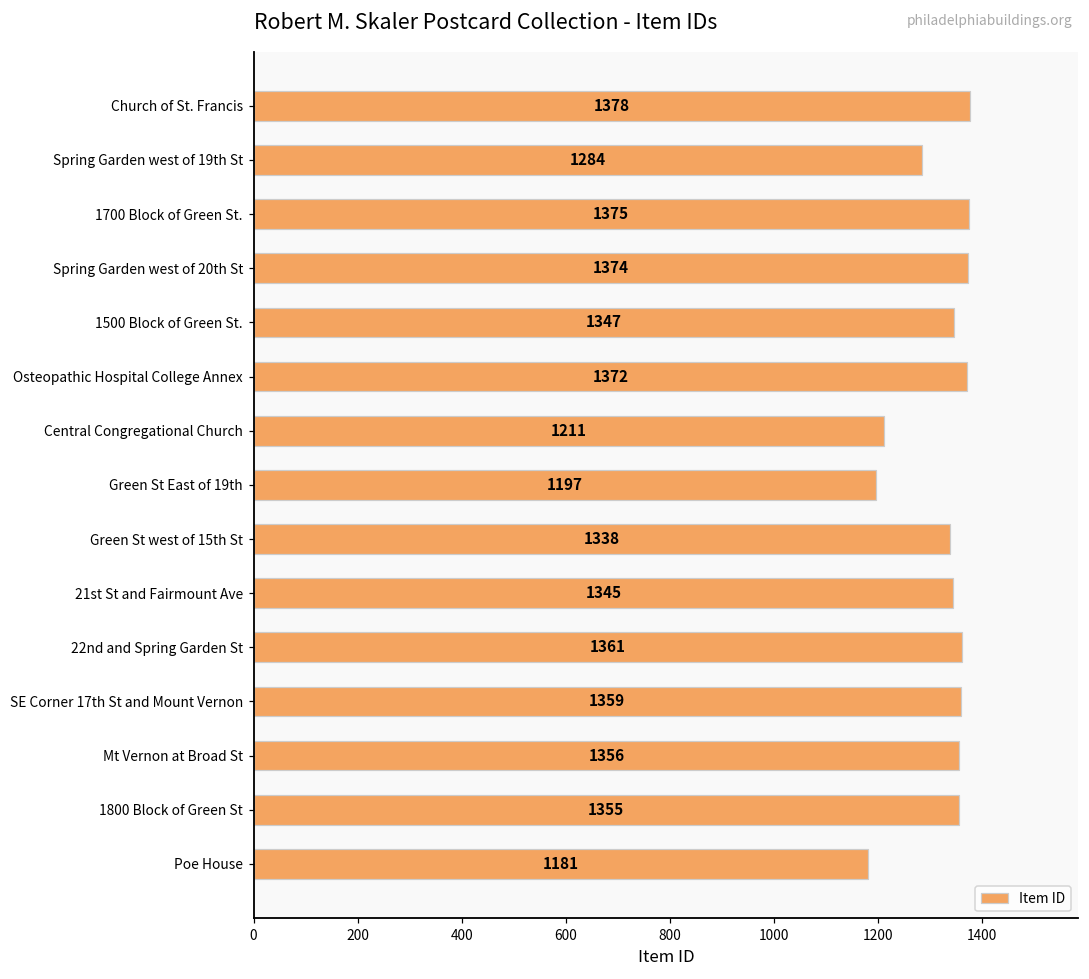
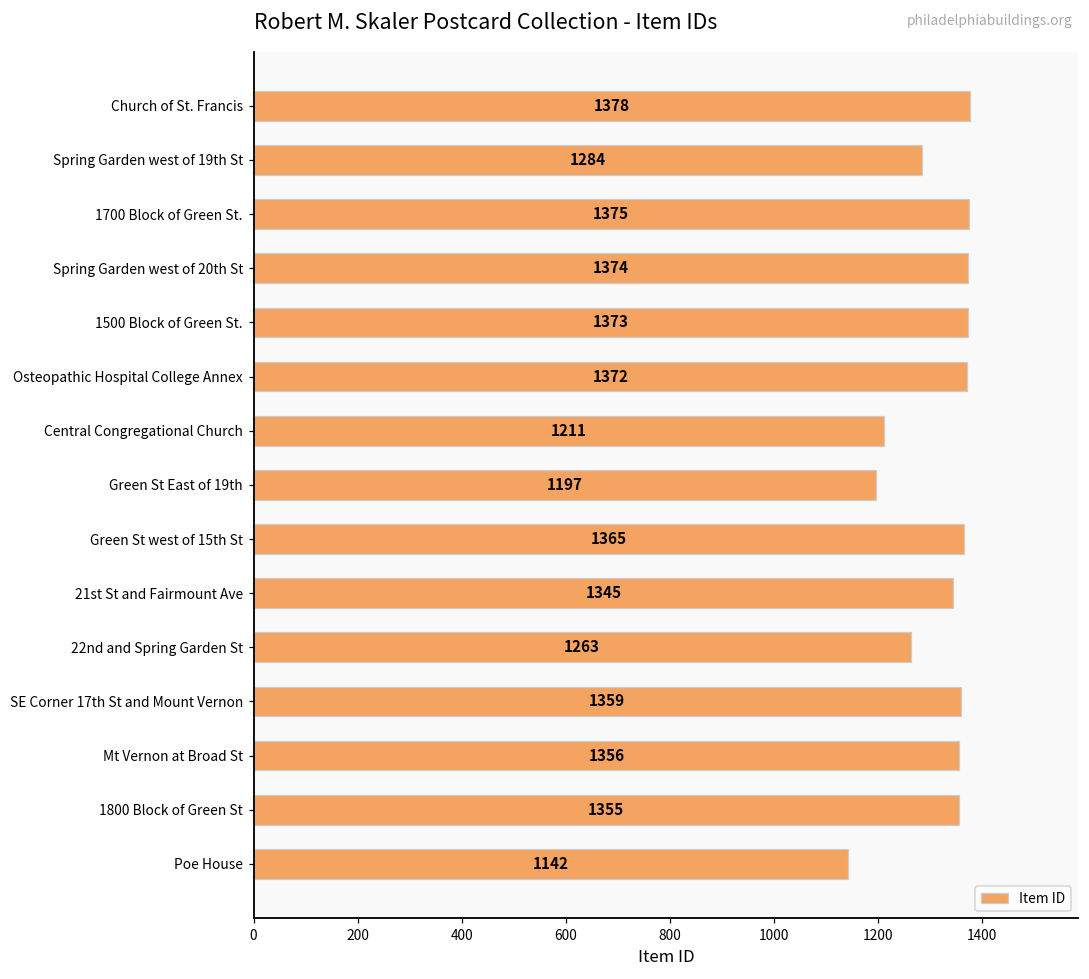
  {
    "Church of St. Francis": 1378,
    "Spring Garden west of 19th St": 1284,
    "1700 Block of Green St.": 1375,
    "Spring Garden west of 20th St": 1374,
-   "1500 Block of Green St.": 1347,
+   "1500 Block of Green St.": 1373,
    "Osteopathic Hospital College Annex": 1372,
    "Central Congregational Church": 1211,
    "Green St East of 19th": 1197,
-   "Green St west of 15th St": 1338,
+   "Green St west of 15th St": 1365,
    "21st St and Fairmount Ave": 1345,
-   "22nd and Spring Garden St": 1361,
+   "22nd and Spring Garden St": 1263,
    "SE Corner 17th St and Mount Vernon": 1359,
    "Mt Vernon at Broad St": 1356,
    "1800 Block of Green St": 1355,
-   "Poe House": 1181
+   "Poe House": 1142
  }
